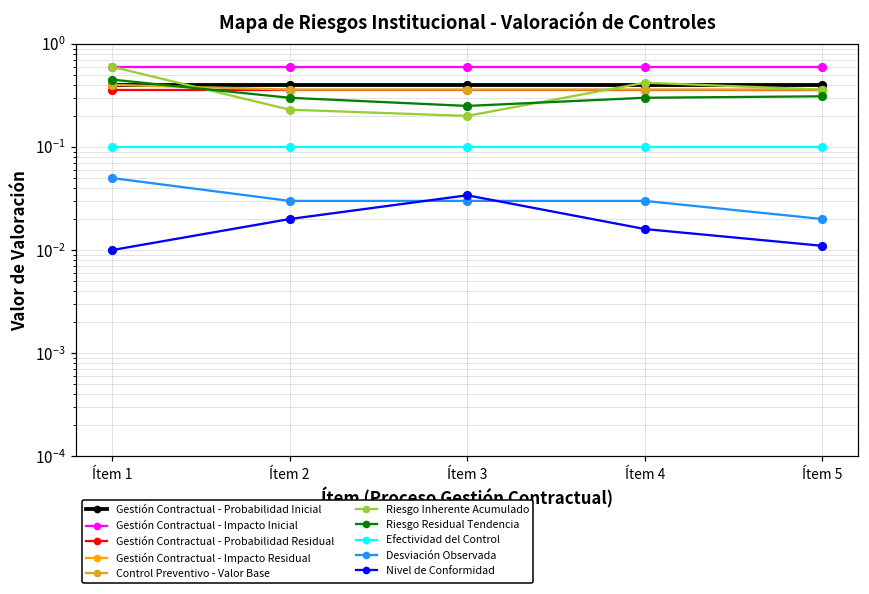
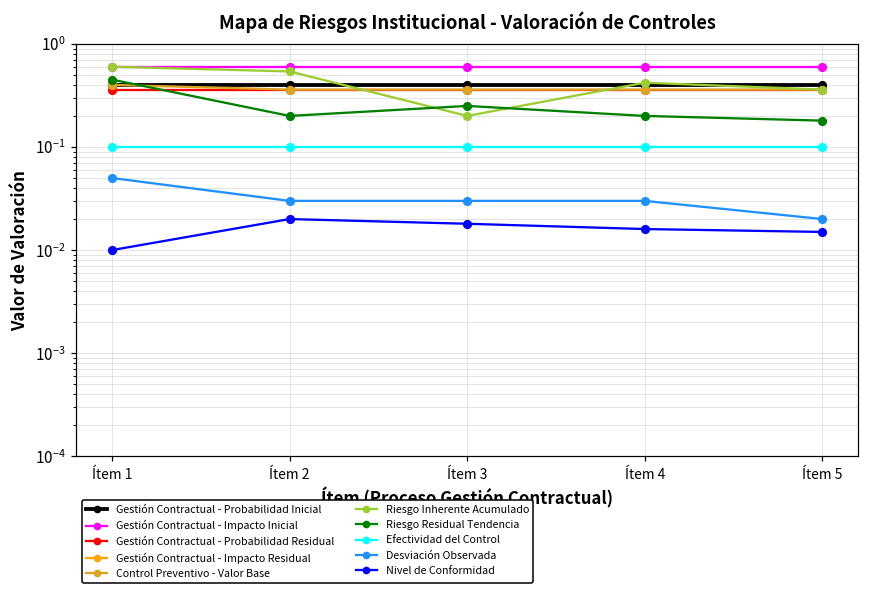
  {
    "Gestión Contractual - Probabilidad Inicial": {
      "Ítem 2": 0.40,
      "Ítem 3": 0.40,
      "Ítem 5": 0.40
    },
    "Gestión Contractual - Impacto Inicial": {
      "Ítem 2": 0.6,
      "Ítem 3": 0.6,
      "Ítem 4": 0.6,
      "Ítem 5": 0.6
    },
    "Gestión Contractual - Probabilidad Residual": {
      "Ítem 1": 0.36
    },
    "Riesgo Inherente Acumulado": {
-     "Ítem 2": 0.23,
+     "Ítem 2": 0.5,
      "Ítem 3": 0.20
    },
    "Riesgo Residual Tendencia": {
      "Ítem 1": 0.5,
-     "Ítem 2": 0.3,
+     "Ítem 2": 0.2,
      "Ítem 3": 0.25,
-     "Ítem 4": 0.3,
-     "Ítem 5": 0.31
+     "Ítem 4": 0.2,
+     "Ítem 5": 0.18
    },
    "Efectividad del Control": {
      "Ítem 1": 0.10,
      "Ítem 2": 0.10,
      "Ítem 3": 0.10,
      "Ítem 4": 0.10,
      "Ítem 5": 0.10
    },
    "Desviación Observada": {
      "Ítem 1": 0.05,
      "Ítem 2": 0.030,
      "Ítem 3": 0.030,
      "Ítem 4": 0.030,
      "Ítem 5": 0.020
    },
    "Nivel de Conformidad": {
      "Ítem 1": 0.010,
      "Ítem 2": 0.020,
-     "Ítem 3": 0.034,
+     "Ítem 3": 0.018,
      "Ítem 4": 0.016,
-     "Ítem 5": 0.011
+     "Ítem 5": 0.015
    }
  }
